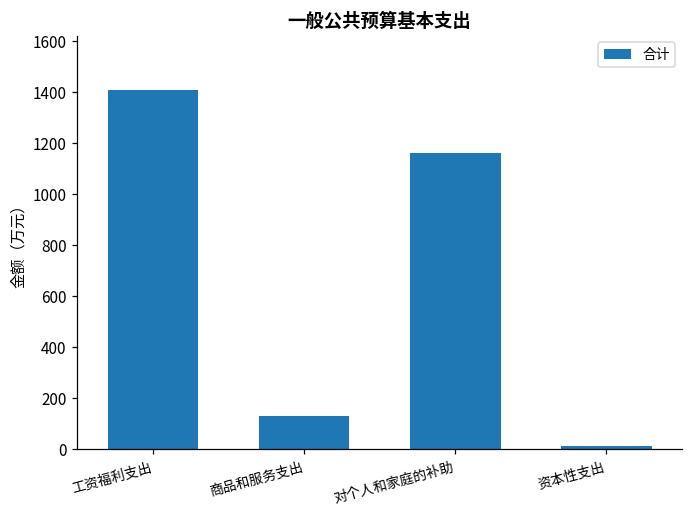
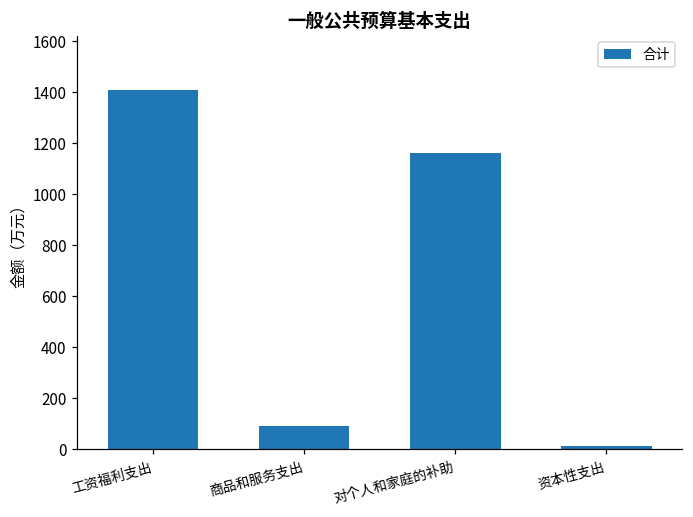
  {
    "工资福利支出": 1410,
-   "商品和服务支出": 130,
+   "商品和服务支出": 90,
    "对个人和家庭的补助": 1160,
    "资本性支出": 20
  }
